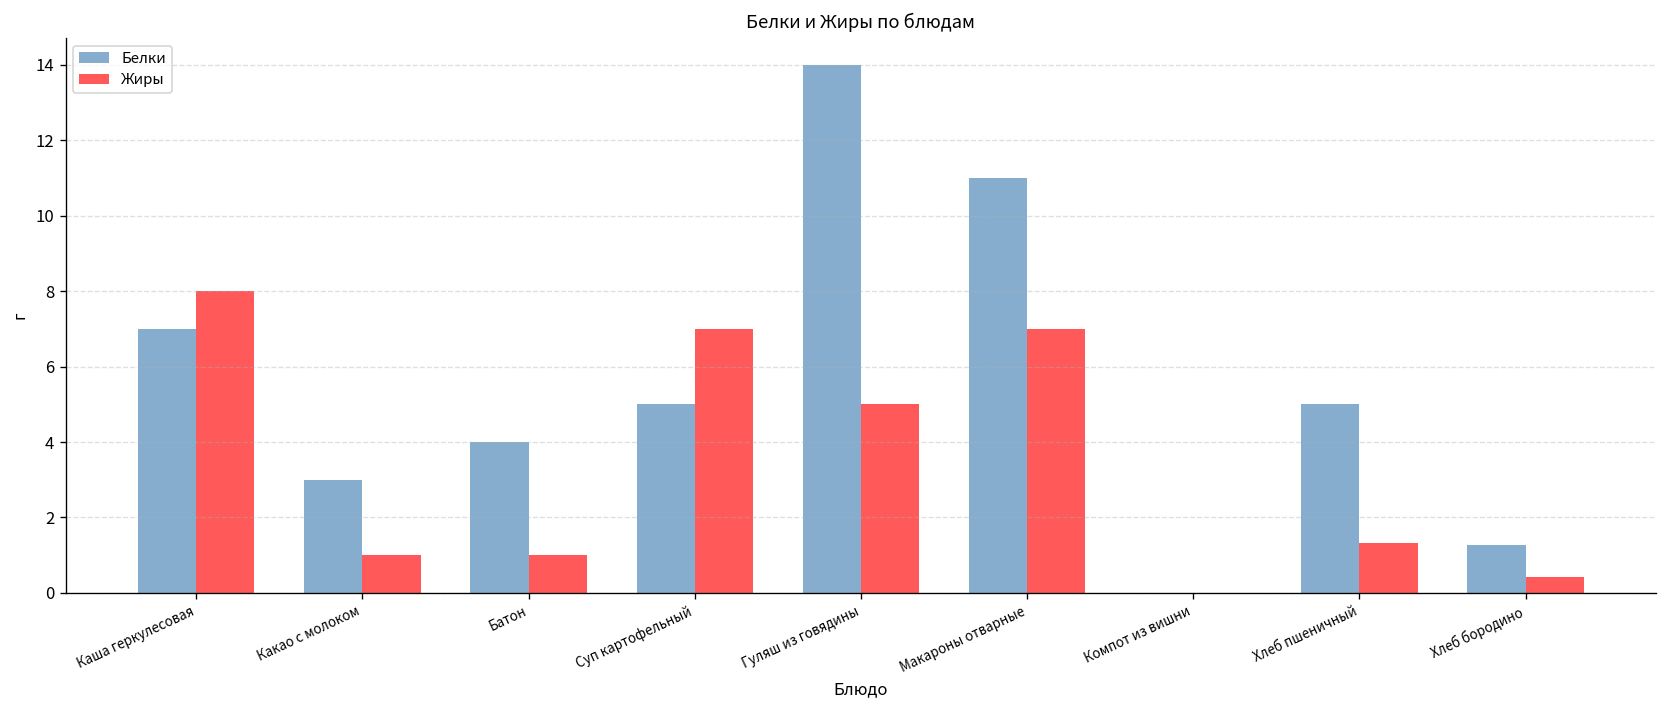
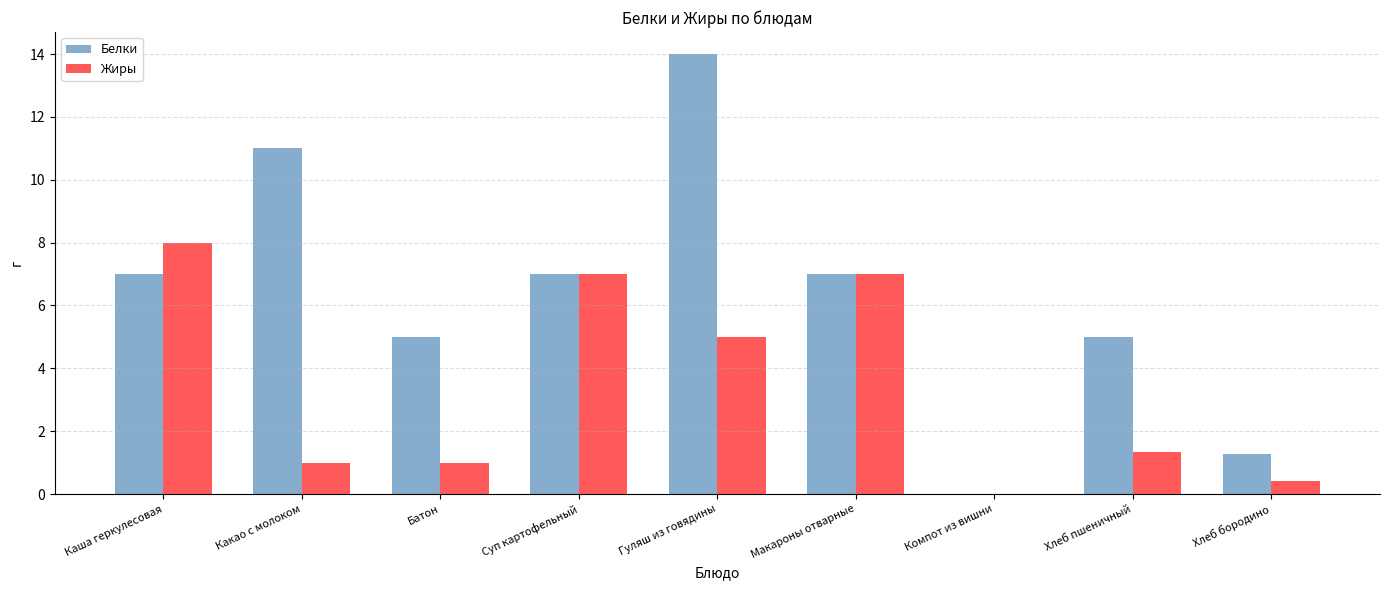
  {
    "Белки": {
      "Каша геркулесовая": 7,
-     "Какао с молоком": 3,
-     "Батон": 4,
-     "Суп картофельный": 5,
+     "Какао с молоком": 11,
+     "Батон": 5,
+     "Суп картофельный": 7,
      "Гуляш из говядины": 14,
-     "Макароны отварные": 11,
+     "Макароны отварные": 7,
      "Компот из вишни": 0,
      "Хлеб пшеничный": 5,
      "Хлеб бородино": 1.3
    },
    "Жиры": {
      "Каша геркулесовая": 8,
      "Какао с молоком": 1,
      "Батон": 1,
      "Суп картофельный": 7,
      "Гуляш из говядины": 5,
      "Макароны отварные": 7,
      "Компот из вишни": 0,
      "Хлеб пшеничный": 1.3,
      "Хлеб бородино": 0.4
    }
  }
